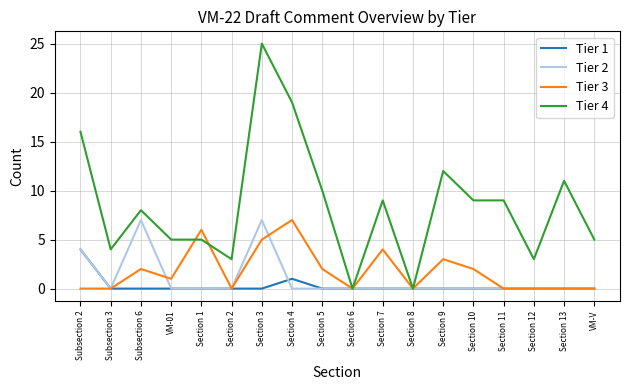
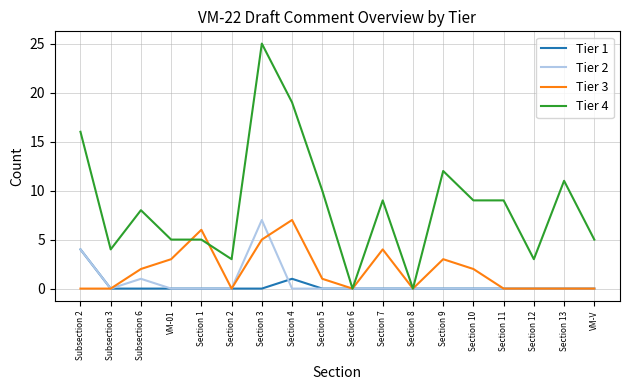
  {
    "Tier 1": {
      "Subsection 6": 0,
      "Section 3": 0,
      "Section 4": 1
    },
    "Tier 2": {
-     "Subsection 6": 7,
+     "Subsection 6": 1,
      "Section 3": 7,
      "Section 4": 0
    },
    "Tier 3": {
      "Subsection 2": 0,
      "Subsection 6": 2,
-     "VM-01": 1,
+     "VM-01": 3,
      "Section 1": 6,
      "Section 3": 5,
      "Section 4": 7,
-     "Section 5": 2,
+     "Section 5": 1,
      "Section 7": 4,
      "Section 9": 3,
      "Section 10": 2
    },
    "Tier 4": {
      "Subsection 2": 16,
      "Subsection 3": 4,
      "Subsection 6": 8,
      "VM-01": 5,
      "Section 1": 5,
      "Section 2": 3,
      "Section 3": 25,
      "Section 4": 19,
      "Section 5": 10,
      "Section 7": 9,
      "Section 9": 12,
      "Section 10": 9,
      "Section 11": 9,
      "Section 12": 3,
      "Section 13": 11,
      "VM-V": 5
    }
  }
